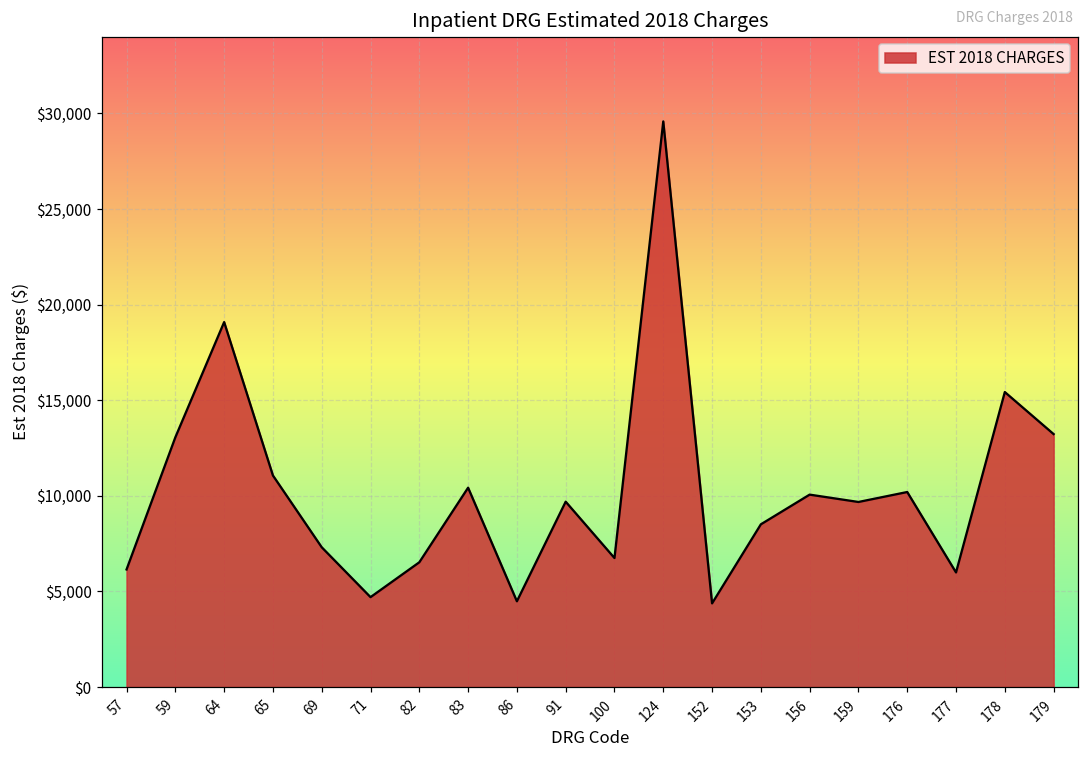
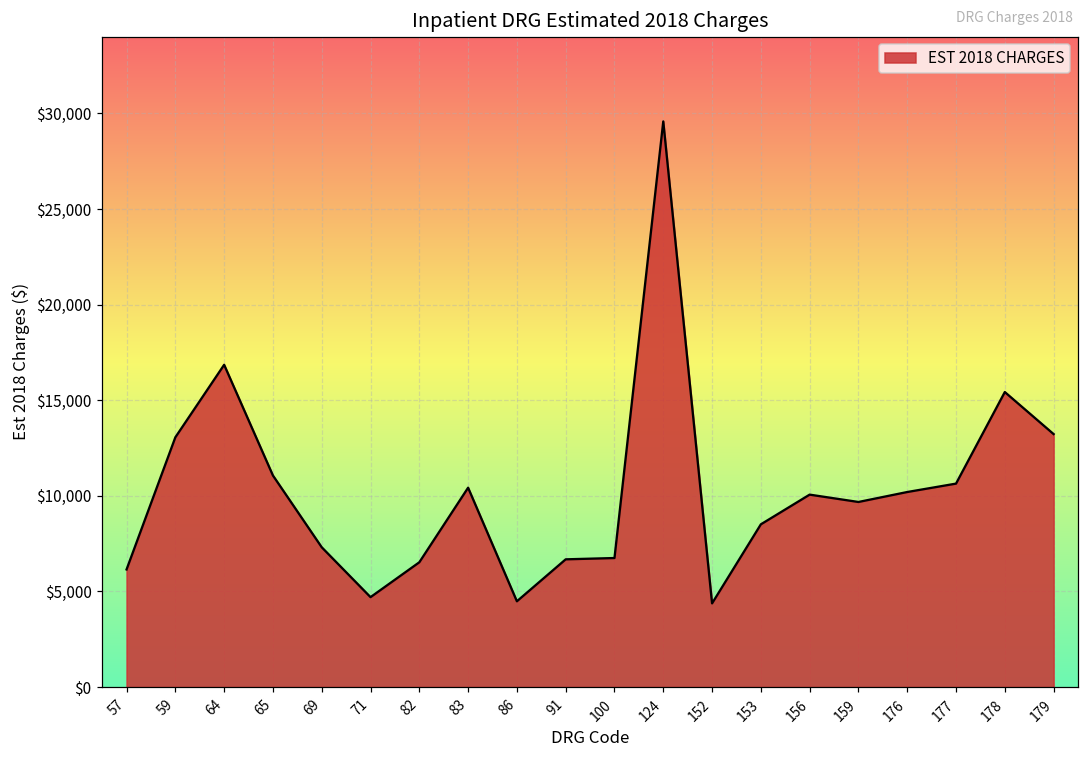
  {
    "57": "$6,100",
    "59": "$13,100",
-   "64": "$19,100",
+   "64": "$16,900",
    "65": "$11,100",
    "69": "$7,300",
    "71": "$4,700",
    "82": "$6,500",
    "83": "$10,400",
    "86": "$4,500",
-   "91": "$9,700",
+   "91": "$6,700",
    "100": "$6,700",
    "124": "$29,600",
    "152": "$4,400",
    "153": "$8,500",
    "156": "$10,100",
    "159": "$9,700",
    "176": "$10,200",
-   "177": "$6,000",
+   "177": "$10,600",
    "178": "$15,400",
    "179": "$13,200"
  }
